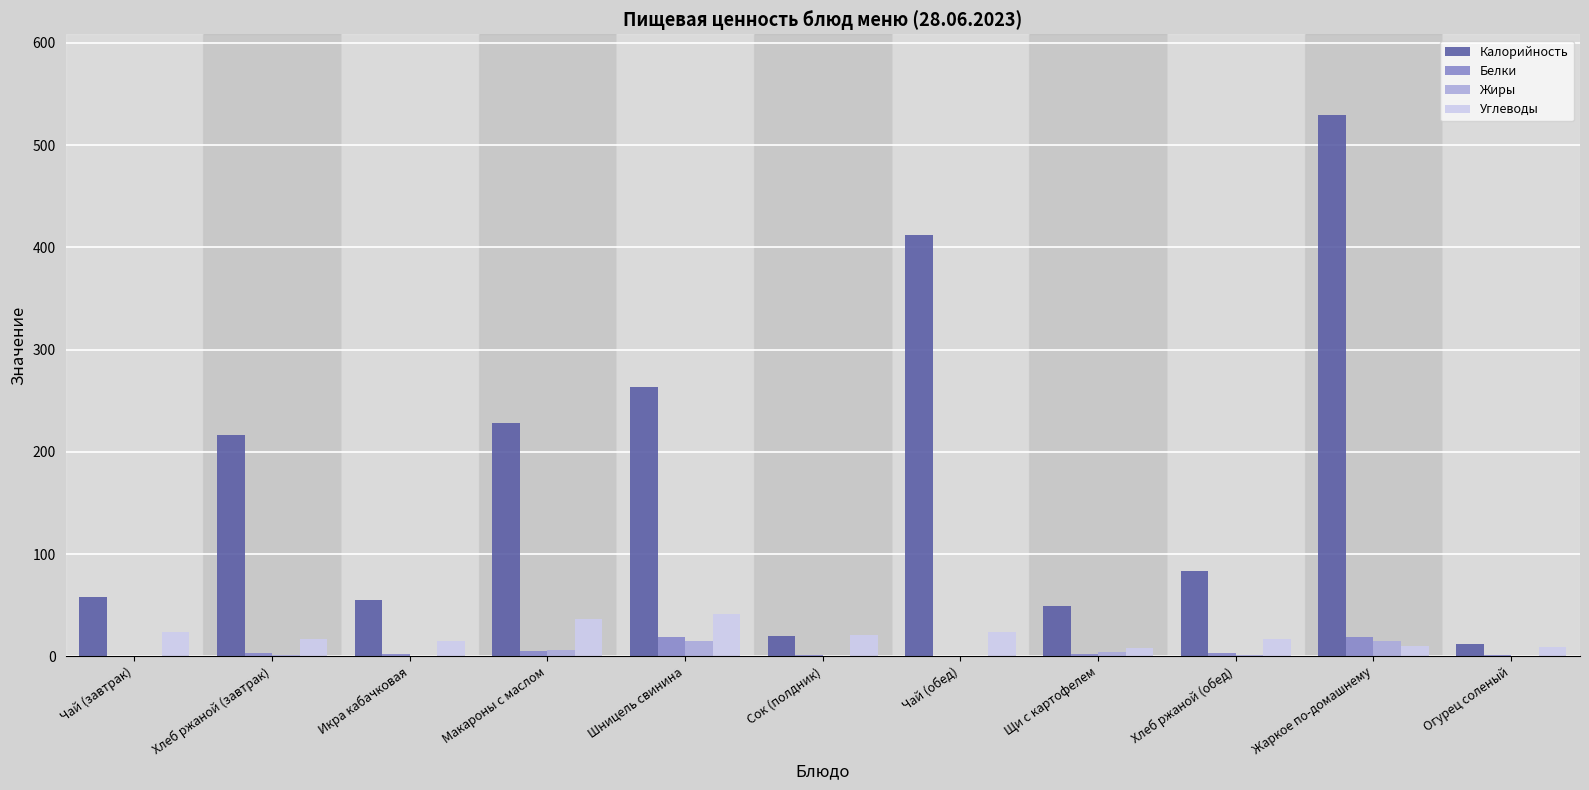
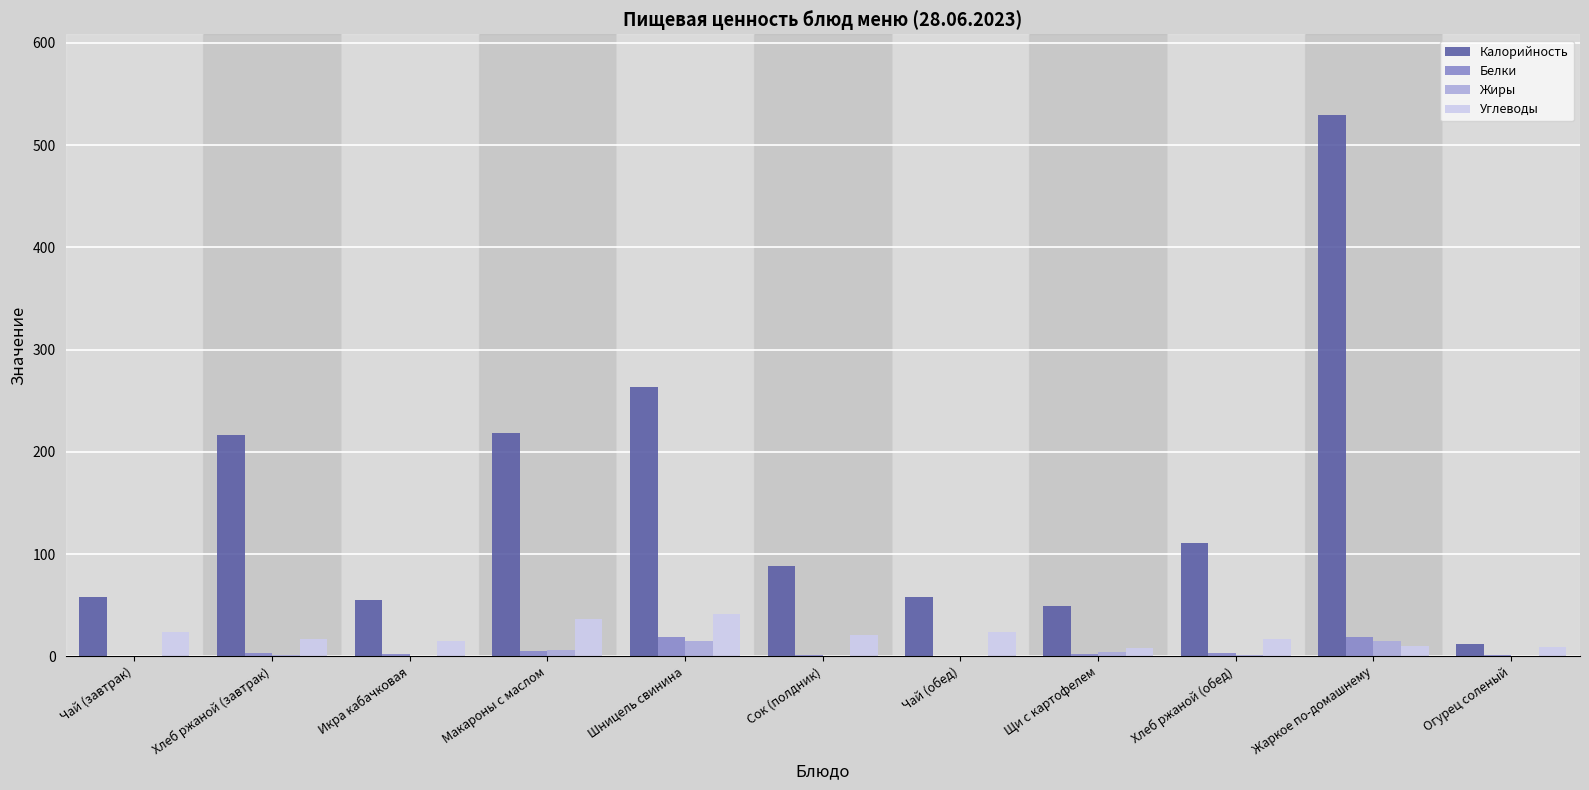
  {
    "Калорийность": {
      "Чай (завтрак)": 58,
      "Хлеб ржаной (завтрак)": 217,
      "Икра кабачковая": 55,
-     "Макароны с маслом": 228,
+     "Макароны с маслом": 219,
      "Шницель свинина": 264,
-     "Сок (полдник)": 20,
-     "Чай (обед)": 412,
+     "Сок (полдник)": 88,
+     "Чай (обед)": 58,
      "Щи с картофелем": 49,
-     "Хлеб ржаной (обед)": 83,
+     "Хлеб ржаной (обед)": 111,
      "Жаркое по-домашнему": 529,
      "Огурец соленый": 12
    }
  }
